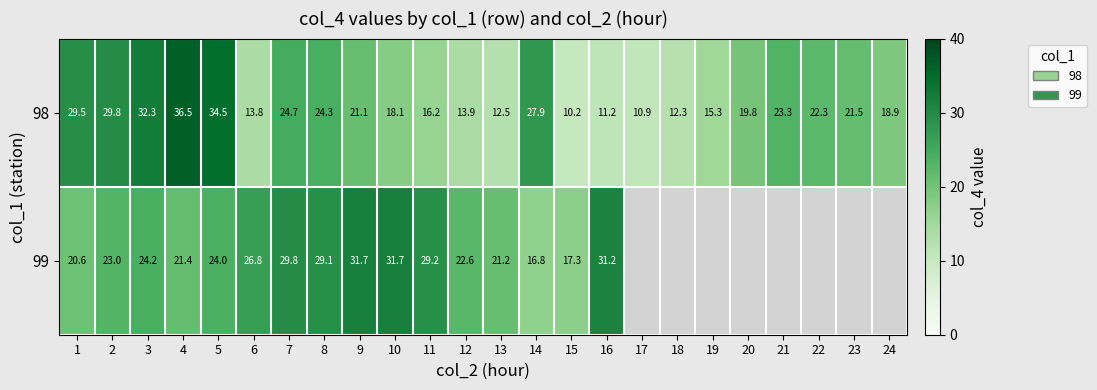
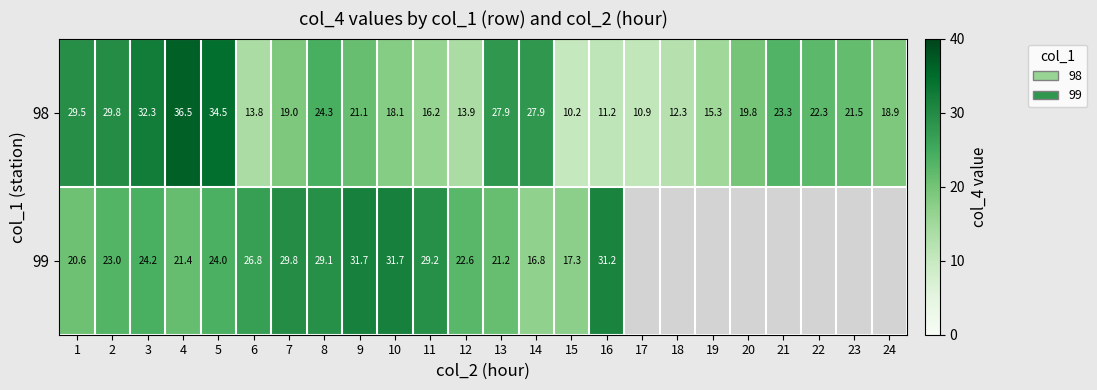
  {
    "98": {
      "1": 29.5,
      "2": 29.8,
      "3": 32.3,
      "4": 36.5,
      "5": 34.5,
      "6": 13.8,
-     "7": 24.7,
+     "7": 19.0,
      "8": 24.3,
      "9": 21.1,
      "10": 18.1,
      "11": 16.2,
      "12": 13.9,
-     "13": 12.5,
+     "13": 27.9,
      "14": 27.9,
      "15": 10.2,
      "16": 11.2,
      "17": 10.9,
      "18": 12.3,
      "19": 15.3,
      "20": 19.8,
      "21": 23.3,
      "22": 22.3,
      "23": 21.5,
      "24": 18.9
    },
    "99": {
      "1": 20.6,
      "2": 23.0,
      "3": 24.2,
      "4": 21.4,
      "5": 24.0,
      "6": 26.8,
      "7": 29.8,
      "8": 29.1,
      "9": 31.7,
      "10": 31.7,
      "11": 29.2,
      "12": 22.6,
      "13": 21.2,
      "14": 16.8,
      "15": 17.3,
      "16": 31.2
    }
  }
